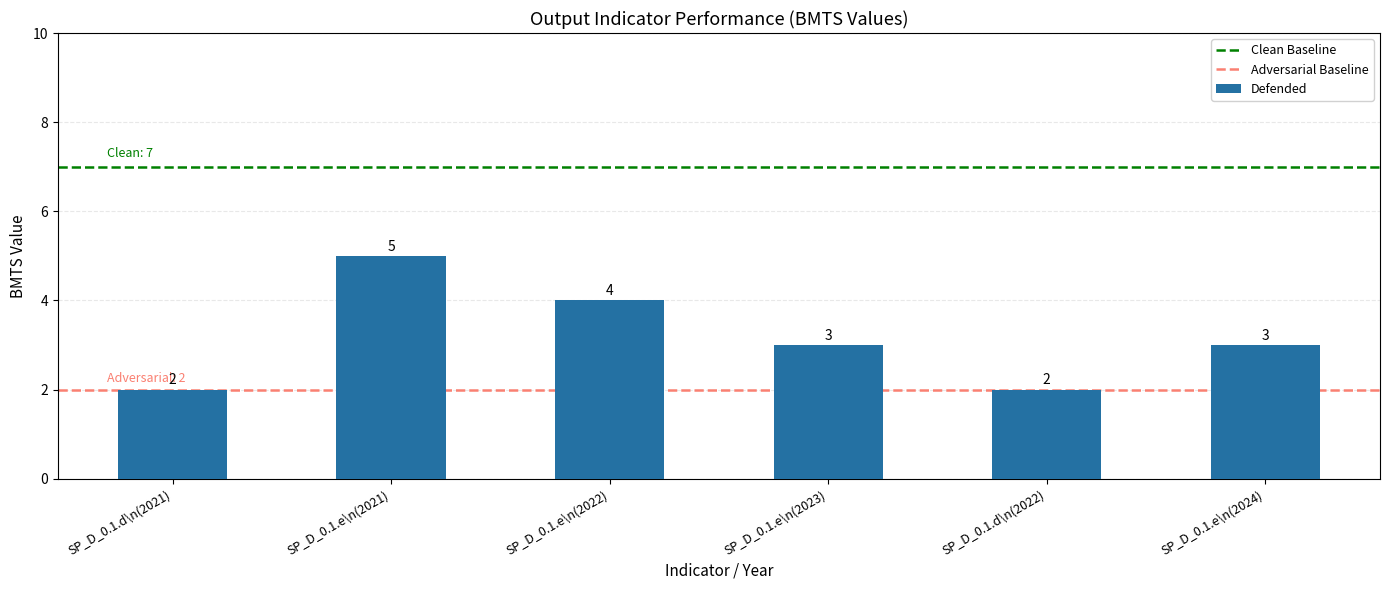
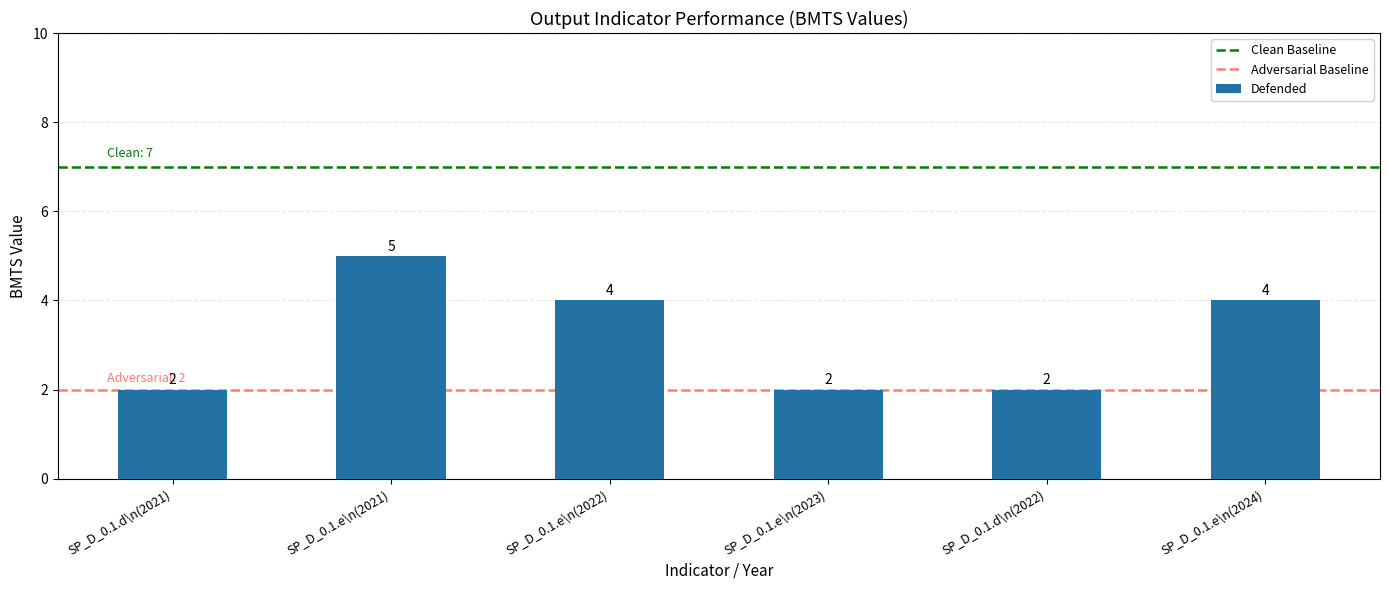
  {
    "SP_D_0.1.d\\n(2021)": 2,
    "SP_D_0.1.e\\n(2021)": 5,
    "SP_D_0.1.e\\n(2022)": 4,
-   "SP_D_0.1.e\\n(2023)": 3,
+   "SP_D_0.1.e\\n(2023)": 2,
    "SP_D_0.1.d\\n(2022)": 2,
-   "SP_D_0.1.e\\n(2024)": 3
+   "SP_D_0.1.e\\n(2024)": 4
  }
